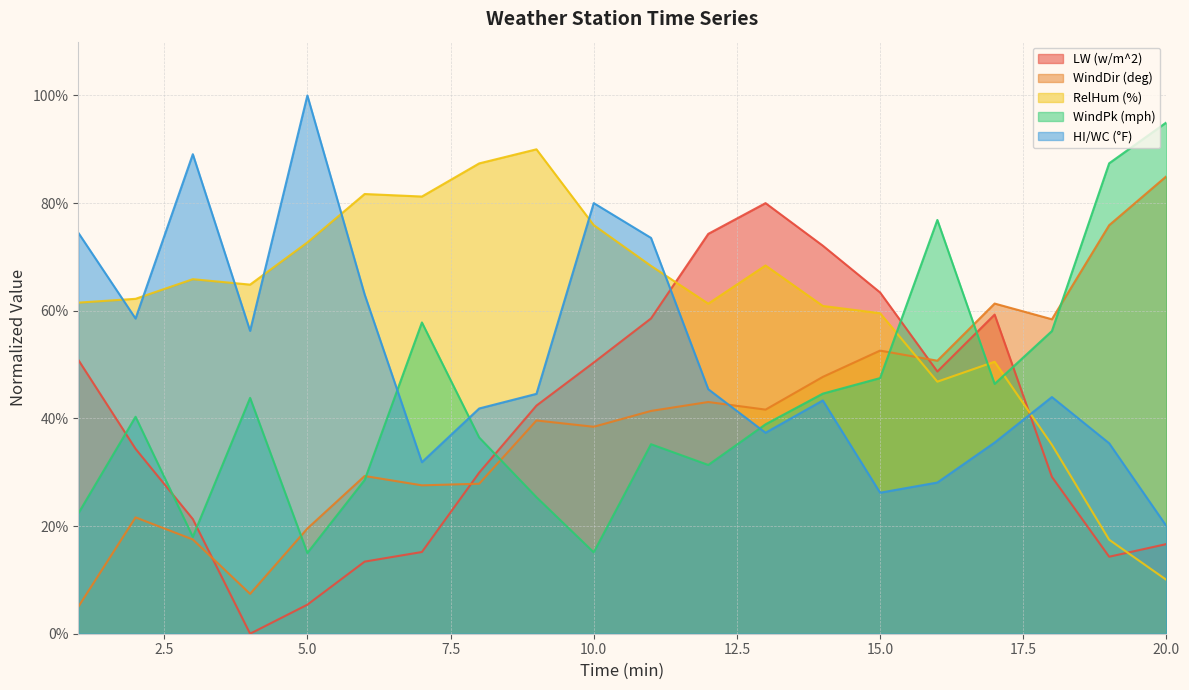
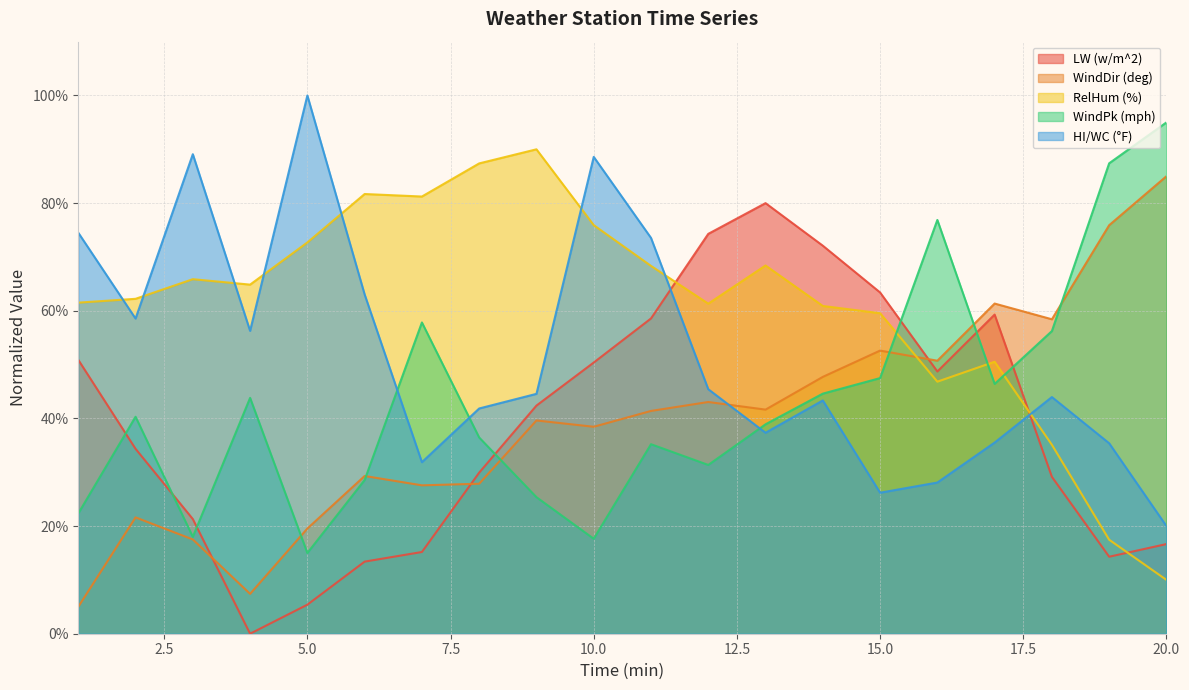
  {
    "WindPk (mph)": {
      "5.0": "15%",
-     "10.0": "15%",
+     "10.0": "18%",
      "15.0": "47%",
      "20.0": "95%"
    },
    "HI/WC (°F)": {
      "5.0": "100%",
-     "10.0": "80%",
+     "10.0": "89%",
      "15.0": "26%",
      "20.0": "20%"
    }
  }
